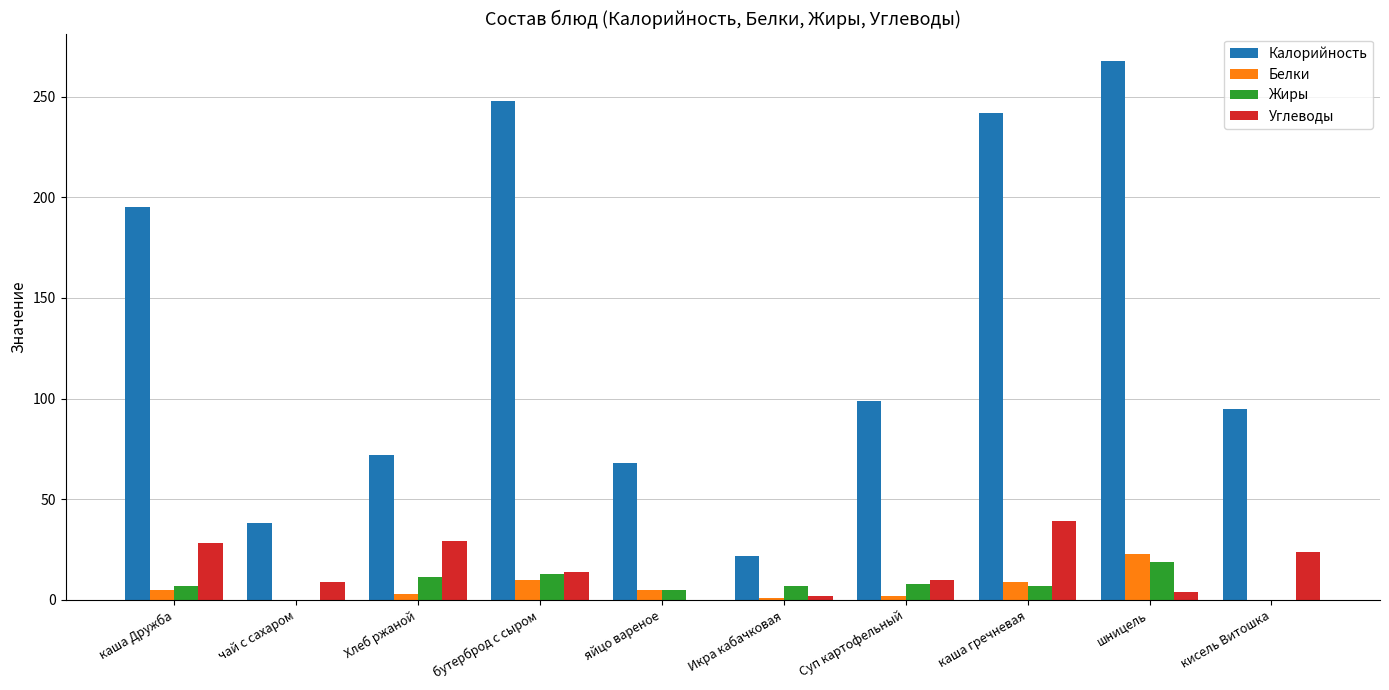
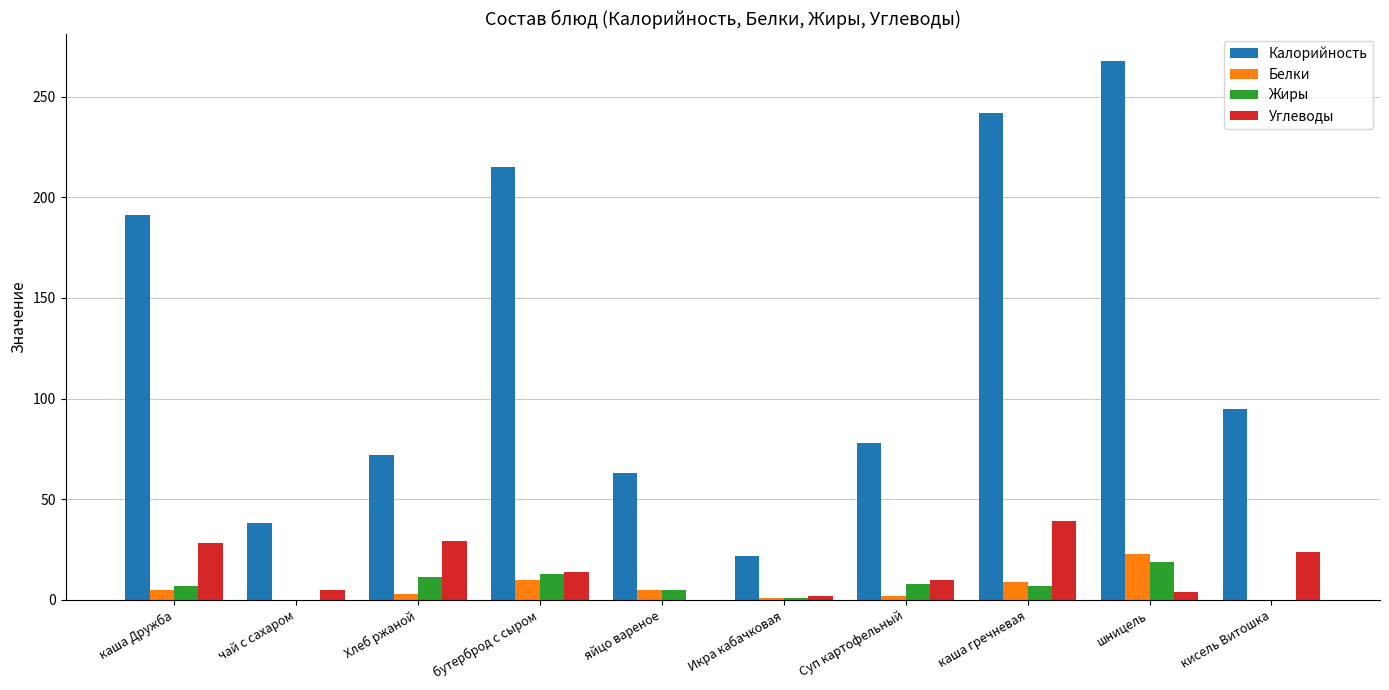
  {
    "Калорийность": {
-     "каша Дружба": 195,
+     "каша Дружба": 191,
      "чай с сахаром": 38,
      "Хлеб ржаной": 72,
-     "бутерброд с сыром": 248,
-     "яйцо вареное": 68,
+     "бутерброд с сыром": 215,
+     "яйцо вареное": 63,
      "Икра кабачковая": 22,
-     "Суп картофельный": 99,
+     "Суп картофельный": 78,
      "каша гречневая": 242,
      "шницель": 268,
      "кисель Витошка": 95
    },
    "Белки": {
      "каша Дружба": 5,
      "чай с сахаром": 0,
      "Хлеб ржаной": 3,
      "бутерброд с сыром": 10,
      "яйцо вареное": 5,
      "Суп картофельный": 2,
      "каша гречневая": 9,
      "шницель": 23,
      "кисель Витошка": 0
    },
    "Жиры": {
      "каша Дружба": 7,
      "чай с сахаром": 0,
      "Хлеб ржаной": 11,
      "бутерброд с сыром": 13,
      "яйцо вареное": 5,
-     "Икра кабачковая": 7,
+     "Икра кабачковая": 1,
      "Суп картофельный": 8,
      "каша гречневая": 7,
      "шницель": 19,
      "кисель Витошка": 0
    },
    "Углеводы": {
      "каша Дружба": 28,
-     "чай с сахаром": 9,
+     "чай с сахаром": 5,
      "Хлеб ржаной": 29,
      "бутерброд с сыром": 14,
      "яйцо вареное": 0,
      "Икра кабачковая": 2,
      "Суп картофельный": 10,
      "каша гречневая": 39,
      "шницель": 4,
      "кисель Витошка": 24
    }
  }
